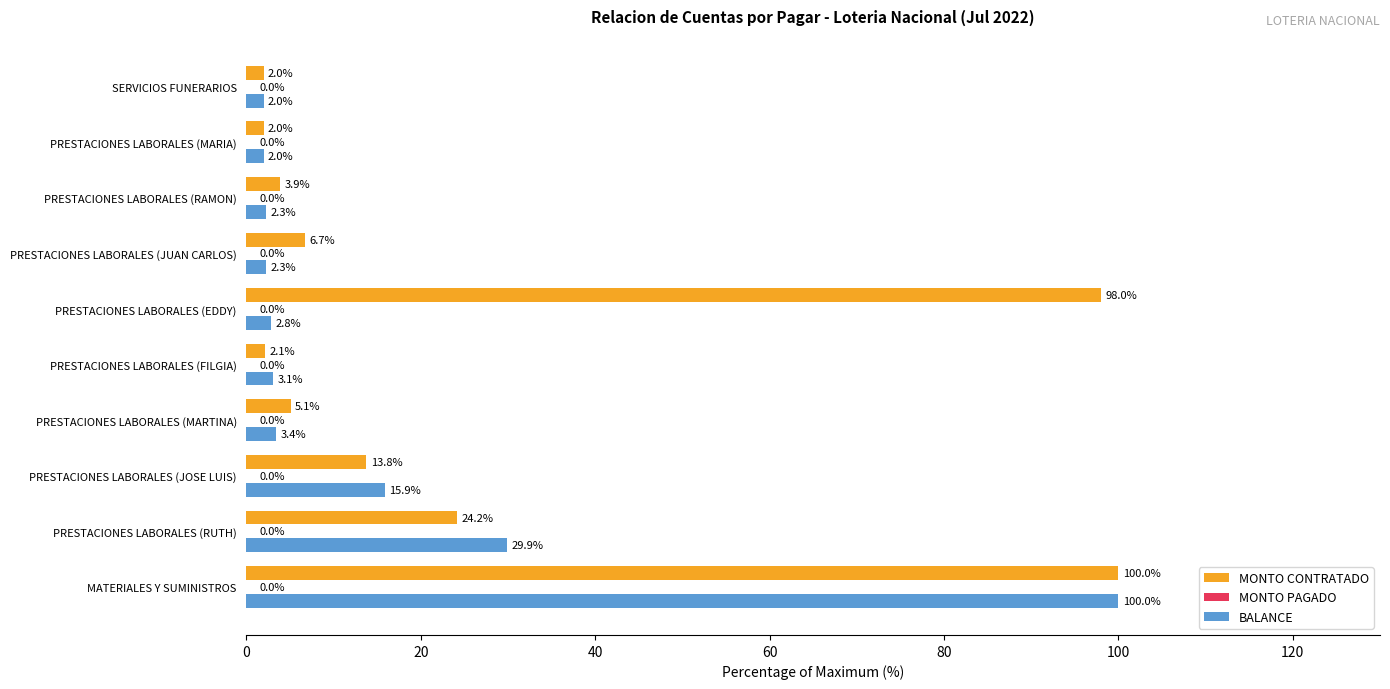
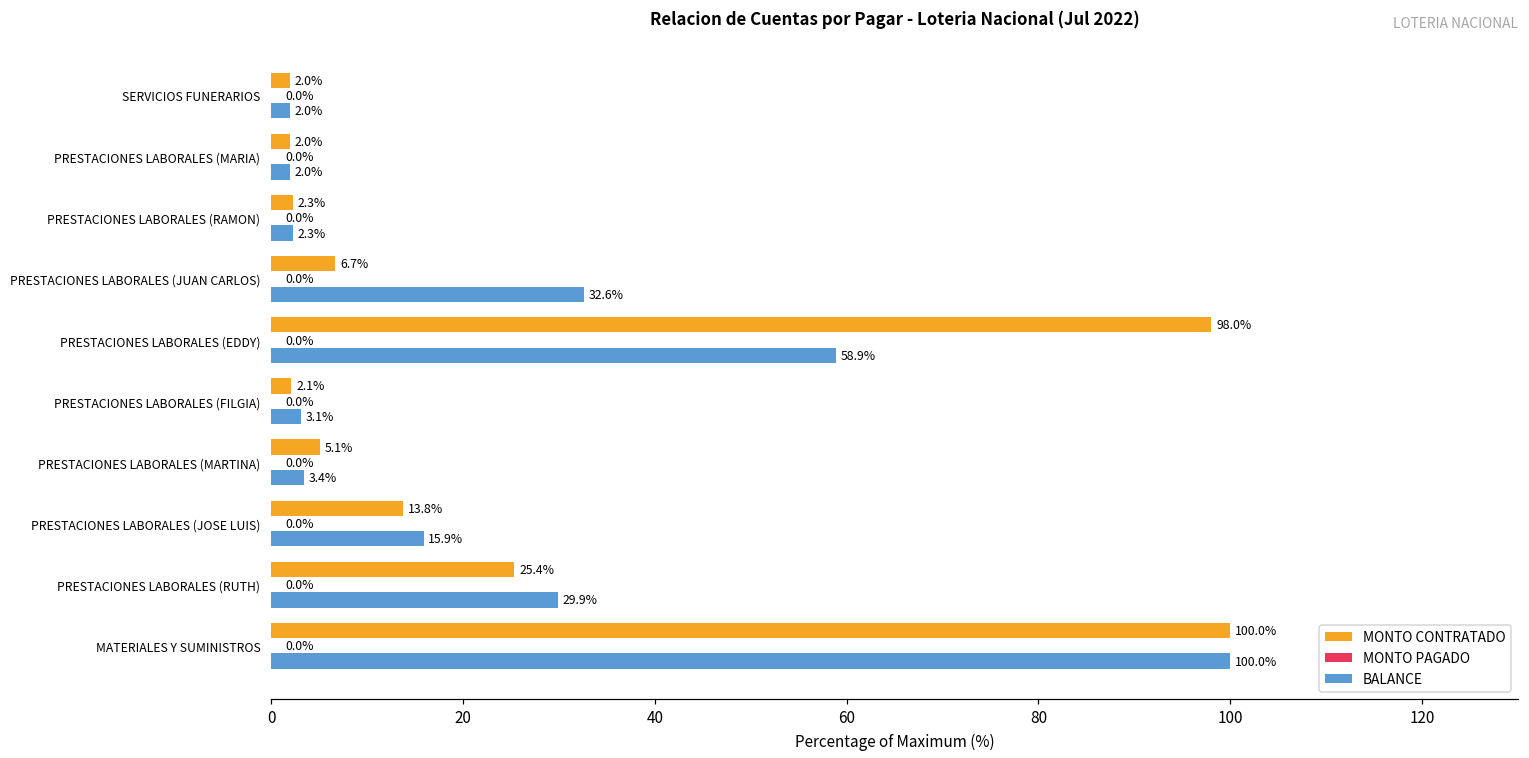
  {
    "MONTO CONTRATADO": {
      "SERVICIOS FUNERARIOS": "2.0%",
      "PRESTACIONES LABORALES (MARIA)": "2.0%",
-     "PRESTACIONES LABORALES (RAMON)": "3.9%",
+     "PRESTACIONES LABORALES (RAMON)": "2.3%",
      "PRESTACIONES LABORALES (JUAN CARLOS)": "6.7%",
      "PRESTACIONES LABORALES (EDDY)": "98.0%",
      "PRESTACIONES LABORALES (FILGIA)": "2.1%",
      "PRESTACIONES LABORALES (MARTINA)": "5.1%",
      "PRESTACIONES LABORALES (JOSE LUIS)": "13.8%",
-     "PRESTACIONES LABORALES (RUTH)": "24.2%",
+     "PRESTACIONES LABORALES (RUTH)": "25.4%",
      "MATERIALES Y SUMINISTROS": "100.0%"
    },
    "MONTO PAGADO": {
      "SERVICIOS FUNERARIOS": "0.0%",
      "PRESTACIONES LABORALES (MARIA)": "0.0%",
      "PRESTACIONES LABORALES (RAMON)": "0.0%",
      "PRESTACIONES LABORALES (JUAN CARLOS)": "0.0%",
      "PRESTACIONES LABORALES (EDDY)": "0.0%",
      "PRESTACIONES LABORALES (FILGIA)": "0.0%",
      "PRESTACIONES LABORALES (MARTINA)": "0.0%",
      "PRESTACIONES LABORALES (JOSE LUIS)": "0.0%",
      "PRESTACIONES LABORALES (RUTH)": "0.0%",
      "MATERIALES Y SUMINISTROS": "0.0%"
    },
    "BALANCE": {
      "SERVICIOS FUNERARIOS": "2.0%",
      "PRESTACIONES LABORALES (MARIA)": "2.0%",
      "PRESTACIONES LABORALES (RAMON)": "2.3%",
-     "PRESTACIONES LABORALES (JUAN CARLOS)": "2.3%",
-     "PRESTACIONES LABORALES (EDDY)": "2.8%",
+     "PRESTACIONES LABORALES (JUAN CARLOS)": "32.6%",
+     "PRESTACIONES LABORALES (EDDY)": "58.9%",
      "PRESTACIONES LABORALES (FILGIA)": "3.1%",
      "PRESTACIONES LABORALES (MARTINA)": "3.4%",
      "PRESTACIONES LABORALES (JOSE LUIS)": "15.9%",
      "PRESTACIONES LABORALES (RUTH)": "29.9%",
      "MATERIALES Y SUMINISTROS": "100.0%"
    }
  }
